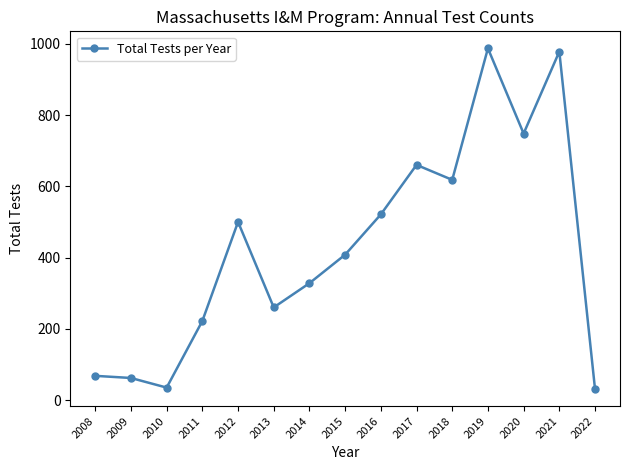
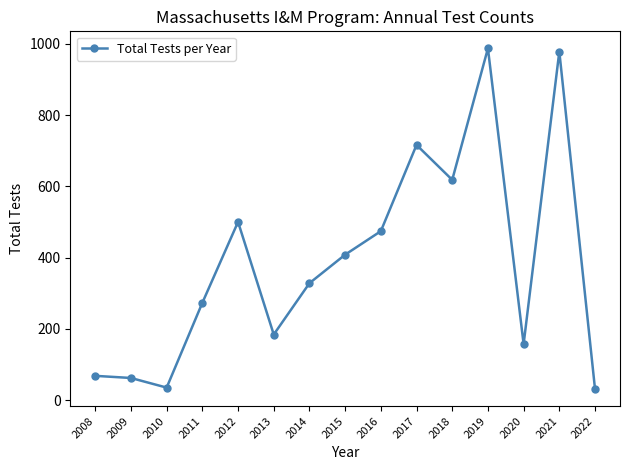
  {
    "2008": 70,
    "2009": 60,
    "2010": 40,
-   "2011": 220,
+   "2011": 270,
    "2012": 500,
-   "2013": 260,
+   "2013": 180,
    "2014": 330,
    "2015": 410,
-   "2016": 520,
-   "2017": 660,
+   "2016": 470,
+   "2017": 720,
    "2018": 620,
    "2019": 990,
-   "2020": 750,
+   "2020": 160,
    "2021": 980,
    "2022": 30
  }
